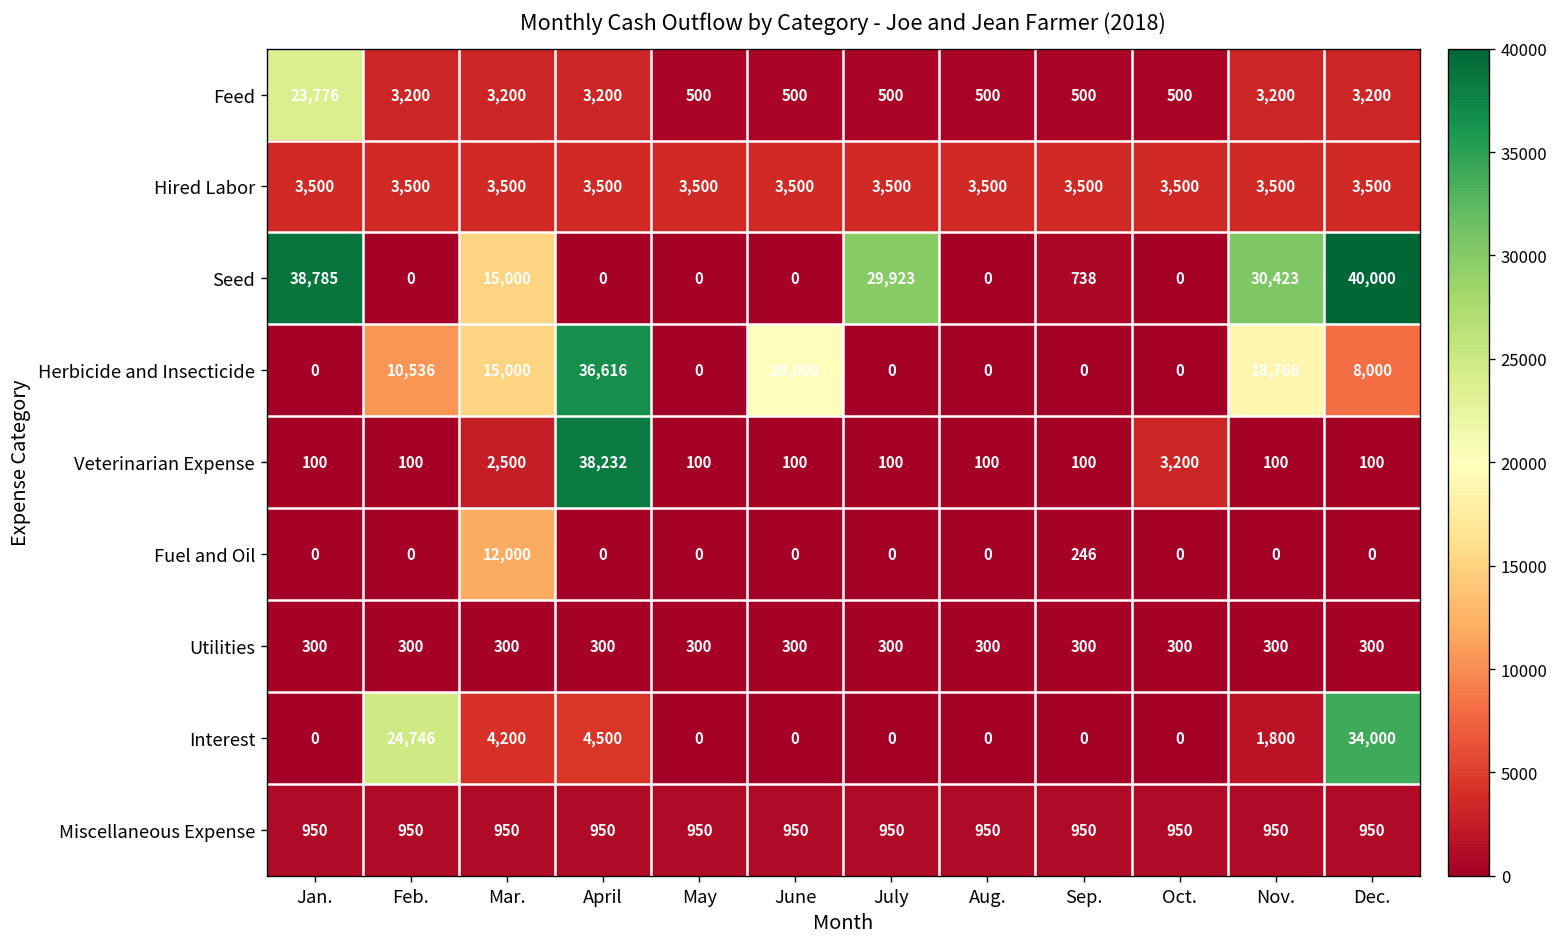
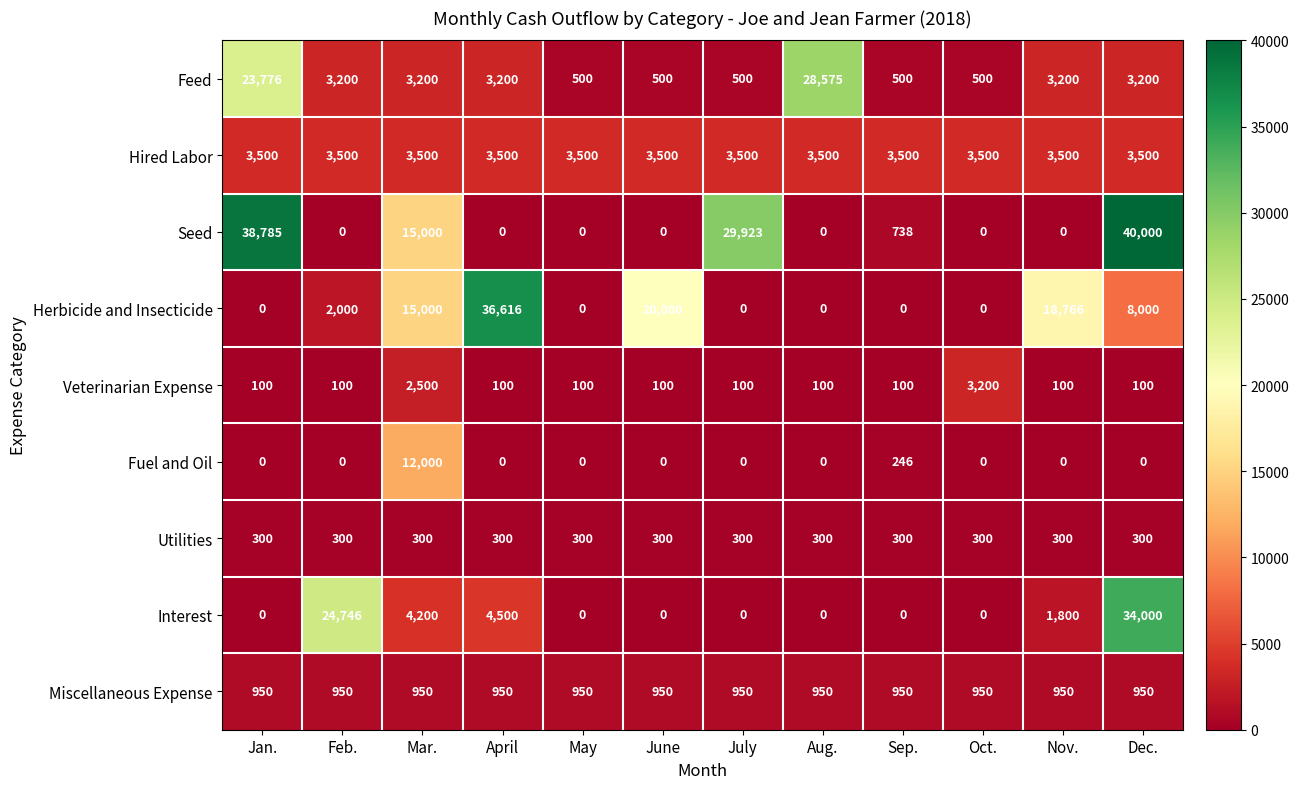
  {
    "Feed": {
      "Jan.": "23,776",
      "Feb.": "3,200",
      "Mar.": "3,200",
      "April": "3,200",
      "May": "500",
      "June": "500",
      "July": "500",
-     "Aug.": "500",
+     "Aug.": "28,575",
      "Sep.": "500",
      "Oct.": "500",
      "Nov.": "3,200",
      "Dec.": "3,200"
    },
    "Hired Labor": {
      "Jan.": "3,500",
      "Feb.": "3,500",
      "Mar.": "3,500",
      "April": "3,500",
      "May": "3,500",
      "June": "3,500",
      "July": "3,500",
      "Aug.": "3,500",
      "Sep.": "3,500",
      "Oct.": "3,500",
      "Nov.": "3,500",
      "Dec.": "3,500"
    },
    "Seed": {
      "Jan.": "38,785",
      "Feb.": "0",
      "Mar.": "15,000",
      "April": "0",
      "May": "0",
      "June": "0",
      "July": "29,923",
      "Aug.": "0",
      "Sep.": "738",
      "Oct.": "0",
-     "Nov.": "30,423",
+     "Nov.": "0",
      "Dec.": "40,000"
    },
    "Herbicide and Insecticide": {
      "Jan.": "0",
-     "Feb.": "10,536",
+     "Feb.": "2,000",
      "Mar.": "15,000",
      "April": "36,616",
      "May": "0",
      "June": "20,000",
      "July": "0",
      "Aug.": "0",
      "Sep.": "0",
      "Oct.": "0",
      "Nov.": "18,766",
      "Dec.": "8,000"
    },
    "Veterinarian Expense": {
      "Jan.": "100",
      "Feb.": "100",
      "Mar.": "2,500",
-     "April": "38,232",
+     "April": "100",
      "May": "100",
      "June": "100",
      "July": "100",
      "Aug.": "100",
      "Sep.": "100",
      "Oct.": "3,200",
      "Nov.": "100",
      "Dec.": "100"
    },
    "Fuel and Oil": {
      "Jan.": "0",
      "Feb.": "0",
      "Mar.": "12,000",
      "April": "0",
      "May": "0",
      "June": "0",
      "July": "0",
      "Aug.": "0",
      "Sep.": "246",
      "Oct.": "0",
      "Nov.": "0",
      "Dec.": "0"
    },
    "Utilities": {
      "Jan.": "300",
      "Feb.": "300",
      "Mar.": "300",
      "April": "300",
      "May": "300",
      "June": "300",
      "July": "300",
      "Aug.": "300",
      "Sep.": "300",
      "Oct.": "300",
      "Nov.": "300",
      "Dec.": "300"
    },
    "Interest": {
      "Jan.": "0",
      "Feb.": "24,746",
      "Mar.": "4,200",
      "April": "4,500",
      "May": "0",
      "June": "0",
      "July": "0",
      "Aug.": "0",
      "Sep.": "0",
      "Oct.": "0",
      "Nov.": "1,800",
      "Dec.": "34,000"
    },
    "Miscellaneous Expense": {
      "Jan.": "950",
      "Feb.": "950",
      "Mar.": "950",
      "April": "950",
      "May": "950",
      "June": "950",
      "July": "950",
      "Aug.": "950",
      "Sep.": "950",
      "Oct.": "950",
      "Nov.": "950",
      "Dec.": "950"
    }
  }
